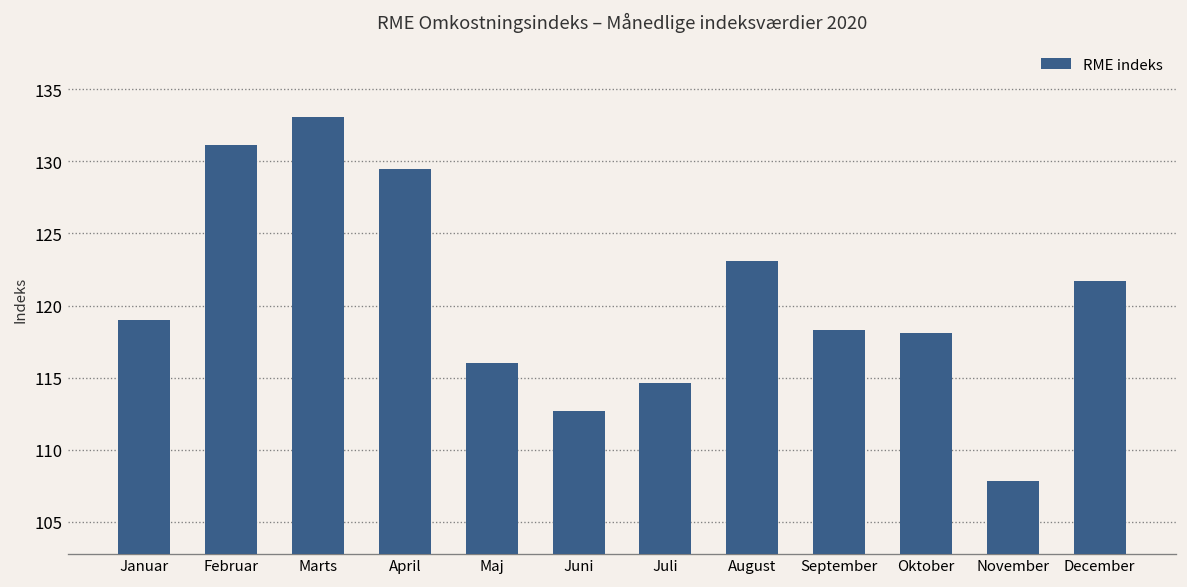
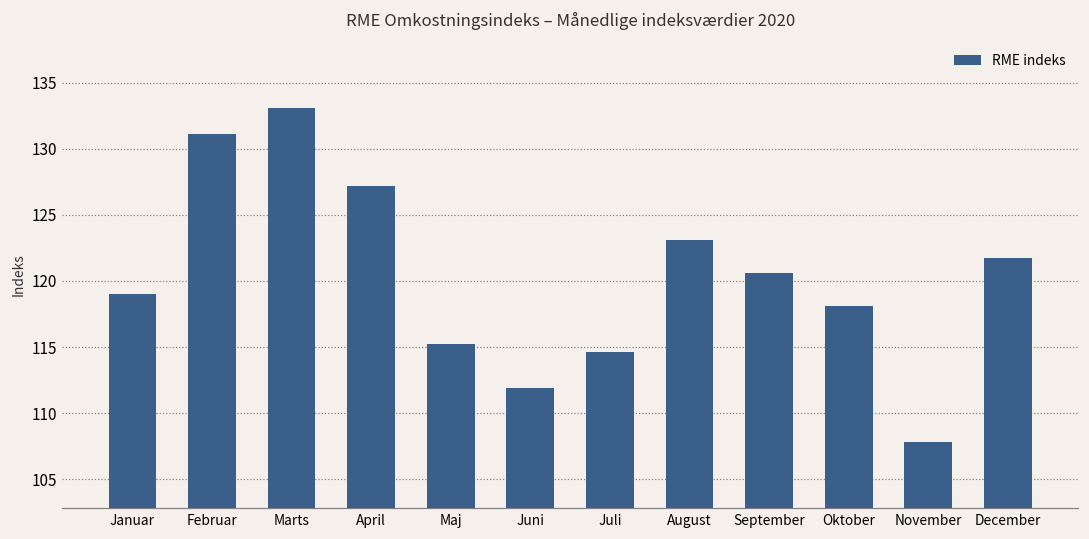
  {
    "Januar": 119.0,
    "Februar": 131.1,
    "Marts": 133.1,
-   "April": 129.5,
-   "Maj": 116.0,
-   "Juni": 112.7,
+   "April": 127.2,
+   "Maj": 115.2,
+   "Juni": 111.9,
    "Juli": 114.6,
    "August": 123.1,
-   "September": 118.3,
+   "September": 120.6,
    "Oktober": 118.1,
    "November": 107.8,
    "December": 121.7
  }
